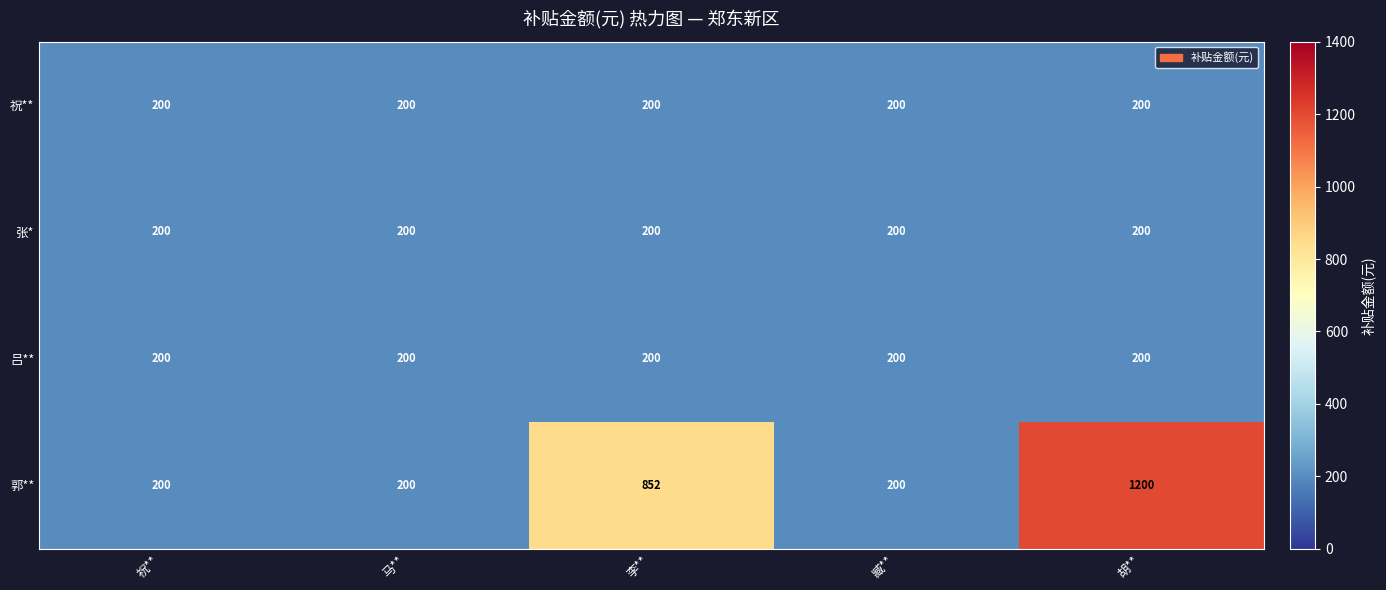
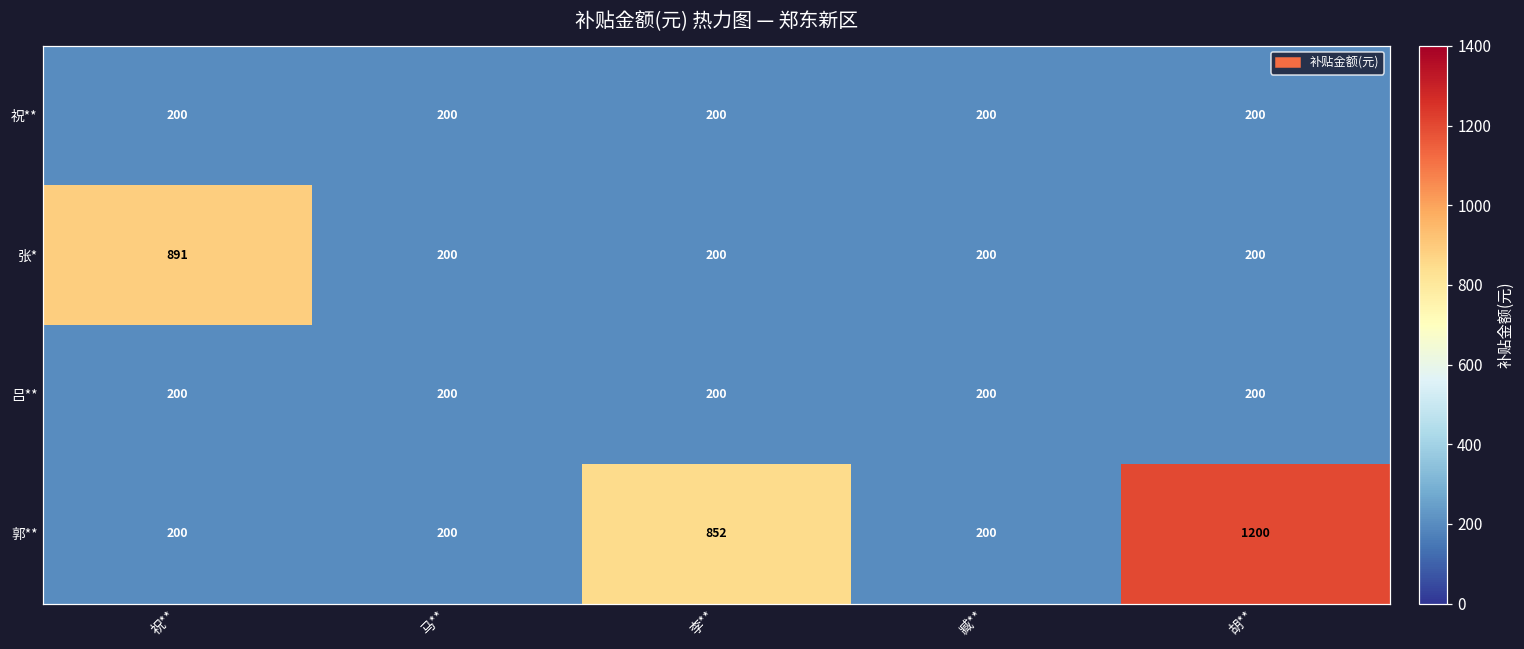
  {
    "祝**": {
      "祝**": 200,
      "马**": 200,
      "李**": 200,
      "臧**": 200,
      "胡**": 200
    },
    "张*": {
-     "祝**": 200,
+     "祝**": 891,
      "马**": 200,
      "李**": 200,
      "臧**": 200,
      "胡**": 200
    },
    "吕**": {
      "祝**": 200,
      "马**": 200,
      "李**": 200,
      "臧**": 200,
      "胡**": 200
    },
    "郭**": {
      "祝**": 200,
      "马**": 200,
      "李**": 852,
      "臧**": 200,
      "胡**": 1200
    }
  }
